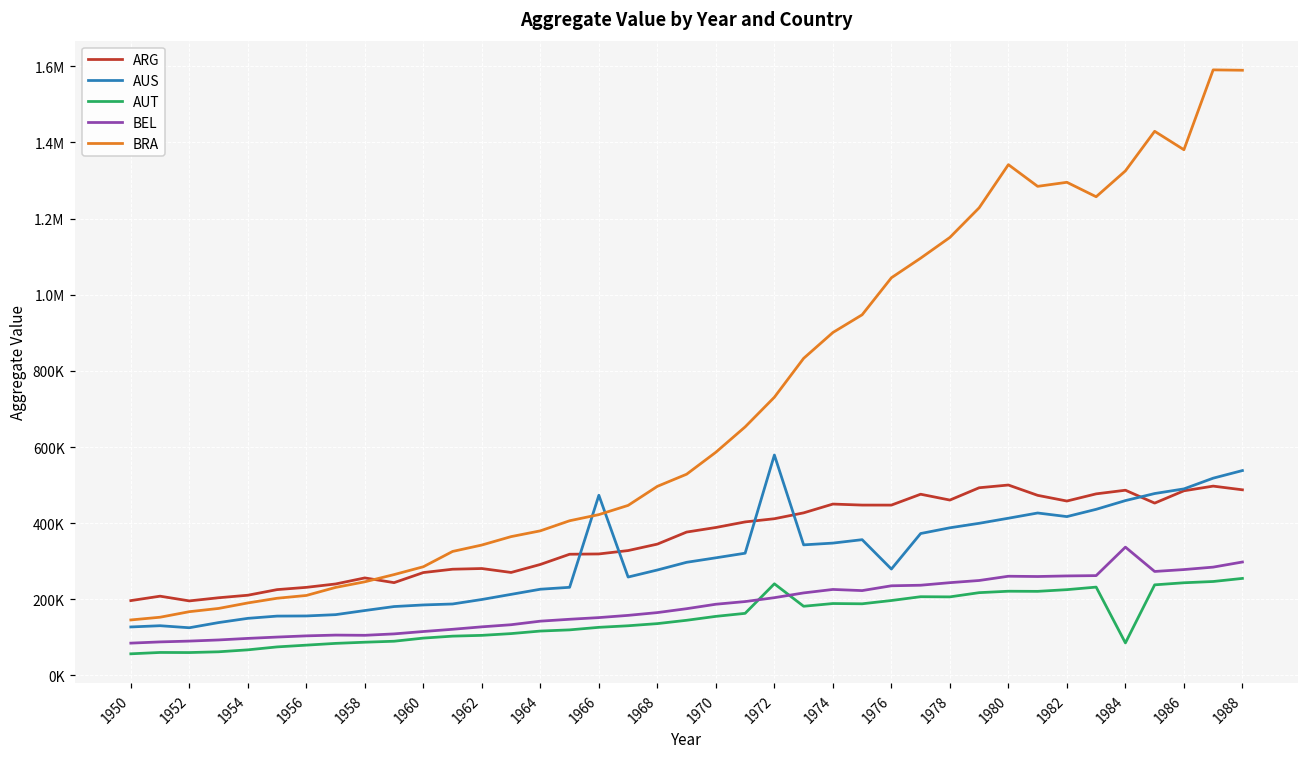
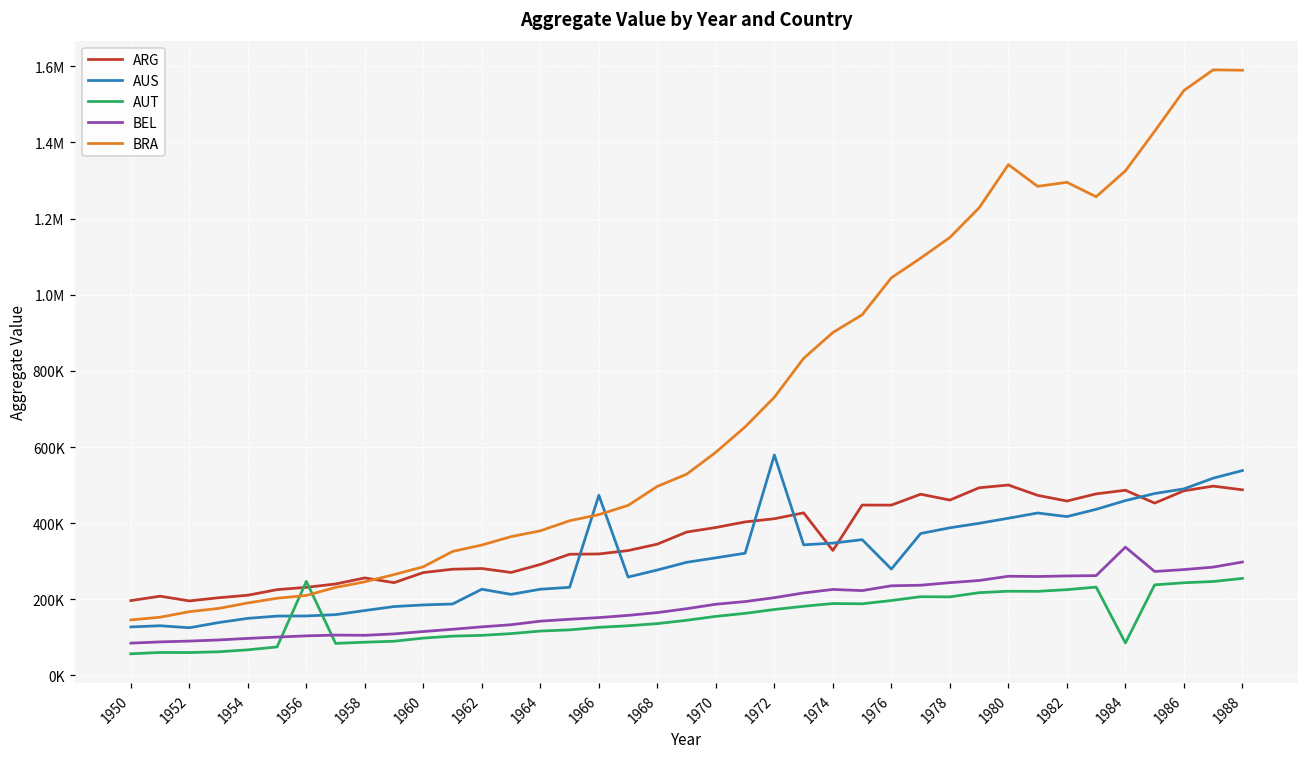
  {
    "ARG": {
      "1950": 200000,
      "1952": 200000,
      "1954": 210000,
      "1956": 230000,
      "1958": 260000,
      "1960": 270000,
      "1962": 280000,
      "1964": 290000,
      "1966": 320000,
      "1968": 350000,
      "1970": 390000,
      "1972": 410000,
-     "1974": 450000,
+     "1974": 330000,
      "1976": 450000,
      "1978": 460000,
      "1980": 500000,
      "1982": 460000,
      "1984": 490000,
      "1988": 490000
    },
    "AUS": {
      "1950": 130000,
      "1952": 130000,
      "1954": 150000,
      "1956": 160000,
      "1958": 170000,
      "1960": 190000,
-     "1962": 200000,
+     "1962": 230000,
      "1964": 230000,
      "1966": 470000,
      "1968": 280000,
      "1970": 310000,
      "1972": 580000,
      "1974": 350000,
      "1976": 280000,
      "1978": 390000,
      "1980": 410000,
      "1982": 420000,
      "1984": 460000,
      "1988": 540000
    },
    "AUT": {
      "1950": 60000,
      "1952": 60000,
      "1954": 70000,
-     "1956": 80000,
+     "1956": 250000,
      "1958": 90000,
      "1960": 100000,
      "1962": 110000,
      "1964": 120000,
      "1966": 130000,
      "1968": 140000,
      "1970": 160000,
-     "1972": 240000,
+     "1972": 170000,
      "1974": 190000,
      "1976": 200000,
      "1978": 210000,
      "1980": 220000,
      "1982": 230000,
      "1984": 90000,
      "1986": 240000,
      "1988": 250000
    },
    "BEL": {
      "1950": 80000,
      "1952": 90000,
      "1954": 100000,
      "1956": 100000,
      "1958": 110000,
      "1960": 120000,
      "1962": 130000,
      "1964": 140000,
      "1966": 150000,
      "1968": 170000,
      "1970": 190000,
      "1972": 200000,
      "1974": 230000,
      "1976": 240000,
      "1978": 240000,
      "1980": 260000,
      "1982": 260000,
      "1984": 340000,
      "1986": 280000,
      "1988": 300000
    },
    "BRA": {
      "1950": 150000,
      "1952": 170000,
      "1954": 190000,
      "1956": 210000,
      "1958": 250000,
      "1960": 290000,
      "1962": 340000,
      "1964": 380000,
      "1966": 420000,
      "1968": 500000,
      "1970": 590000,
      "1972": 730000,
      "1974": 900000,
      "1976": 1040000,
      "1978": 1150000,
      "1980": 1340000,
      "1982": 1300000,
      "1984": 1330000,
-     "1986": 1380000,
+     "1986": 1540000,
      "1988": 1590000
    }
  }
